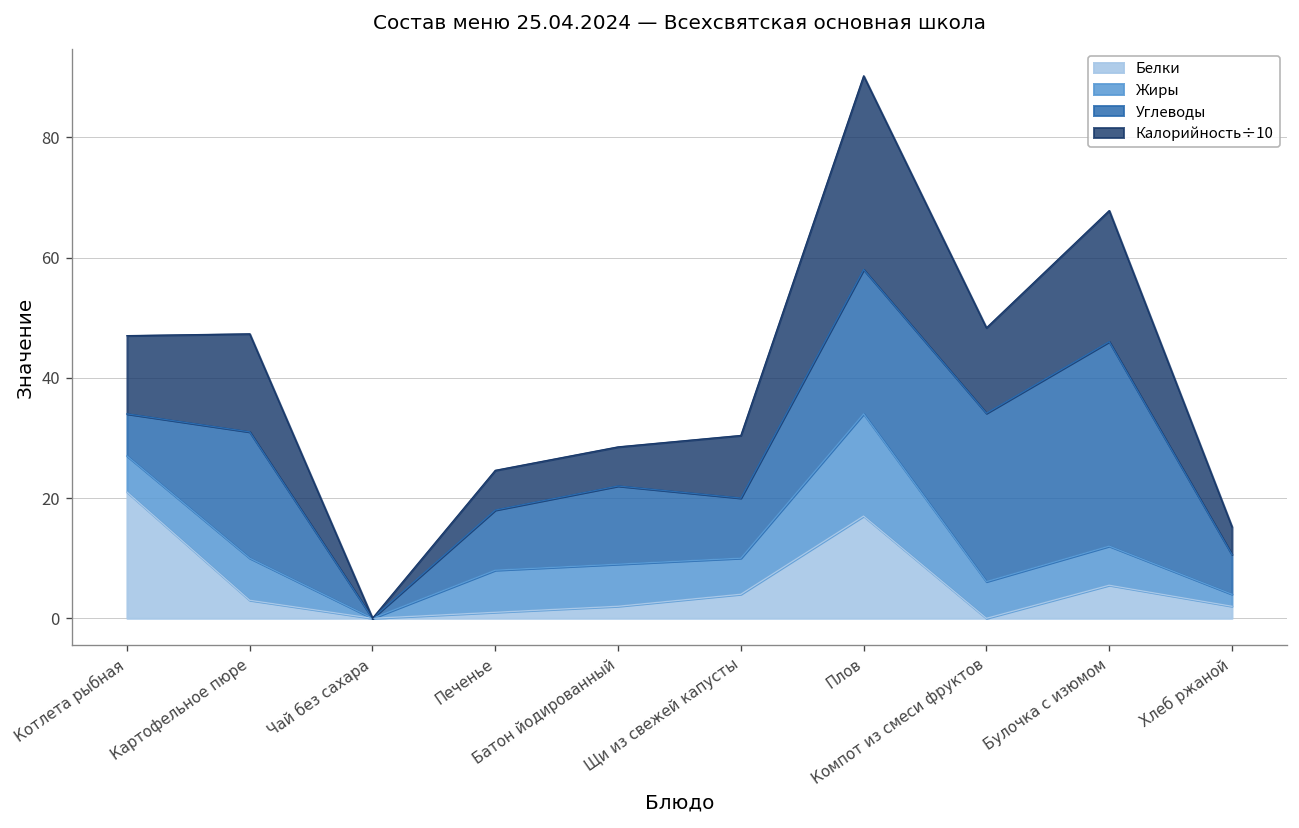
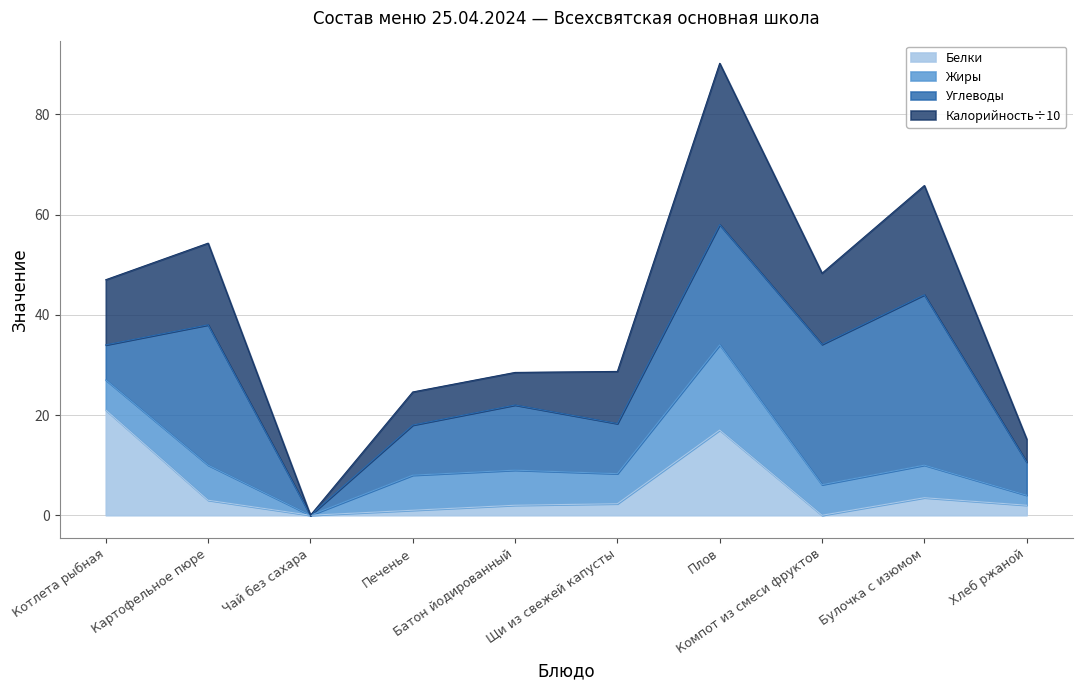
  {
    "Белки": {
      "Котлета рыбная": 21,
      "Картофельное пюре": 3,
      "Печенье": 1,
      "Батон йодированный": 2,
-     "Щи из свежей капусты": 4,
+     "Щи из свежей капусты": 2,
      "Плов": 17,
      "Компот из смеси фруктов": 0,
-     "Булочка с изюмом": 6,
+     "Булочка с изюмом": 4,
      "Хлеб ржаной": 2
    },
    "Жиры": {
      "Котлета рыбная": 6,
      "Картофельное пюре": 7,
      "Печенье": 7,
      "Батон йодированный": 7,
      "Щи из свежей капусты": 6,
      "Плов": 17,
      "Компот из смеси фруктов": 6,
      "Булочка с изюмом": 7,
      "Хлеб ржаной": 2
    },
    "Углеводы": {
      "Котлета рыбная": 7,
-     "Картофельное пюре": 21,
+     "Картофельное пюре": 28,
      "Печенье": 10,
      "Батон йодированный": 13,
      "Щи из свежей капусты": 10,
      "Плов": 24,
      "Компот из смеси фруктов": 28,
      "Булочка с изюмом": 34,
      "Хлеб ржаной": 7
    },
    "Калорийность÷10": {
      "Котлета рыбная": 13,
      "Картофельное пюре": 16,
      "Печенье": 7,
      "Батон йодированный": 7,
      "Щи из свежей капусты": 10,
      "Плов": 32,
      "Компот из смеси фруктов": 14,
      "Булочка с изюмом": 22,
      "Хлеб ржаной": 5
    }
  }
